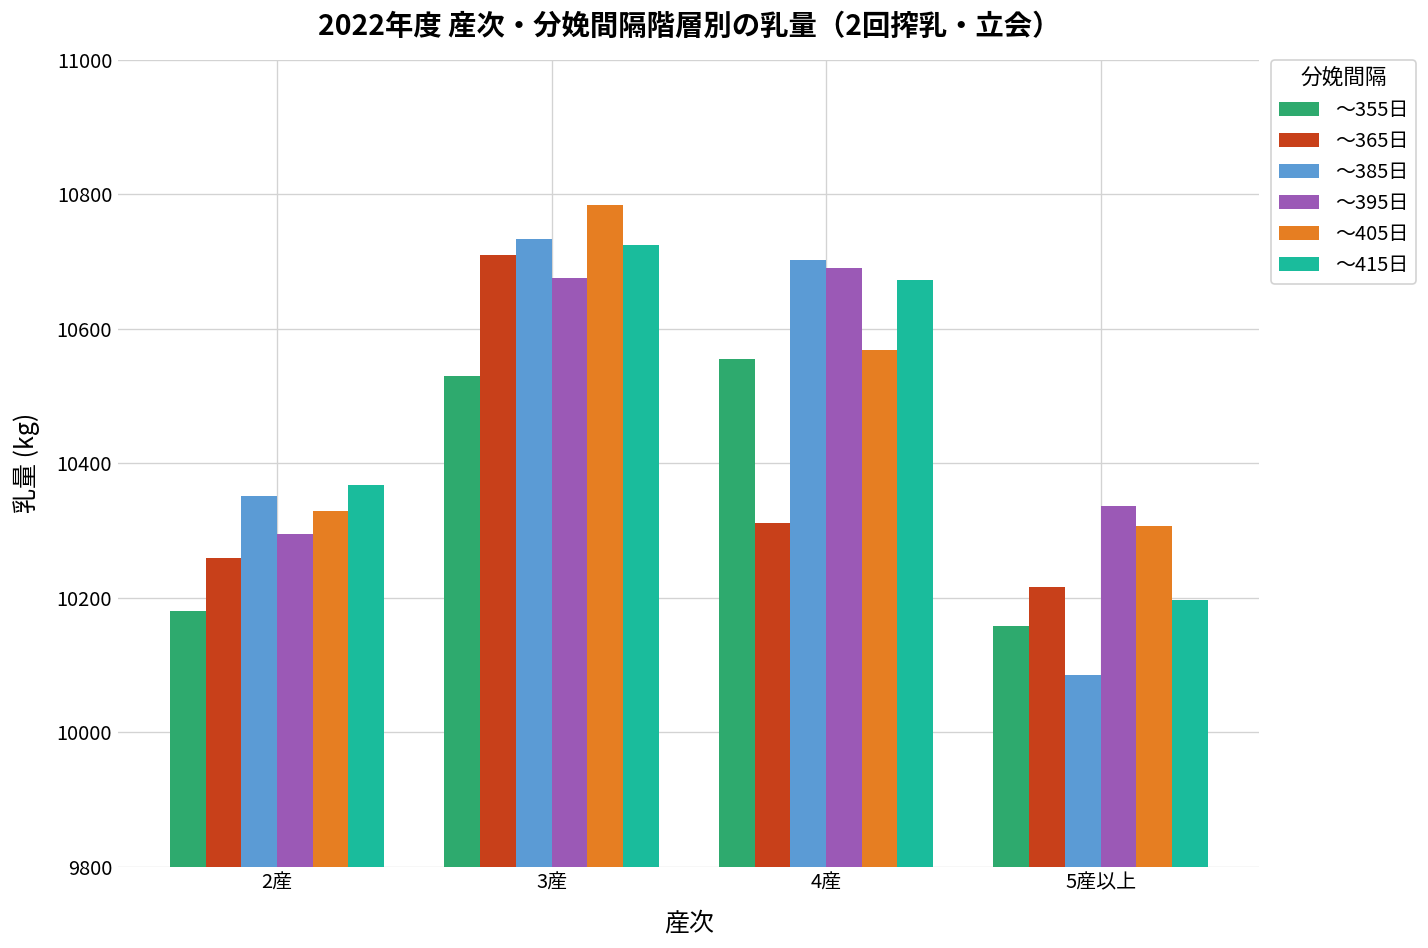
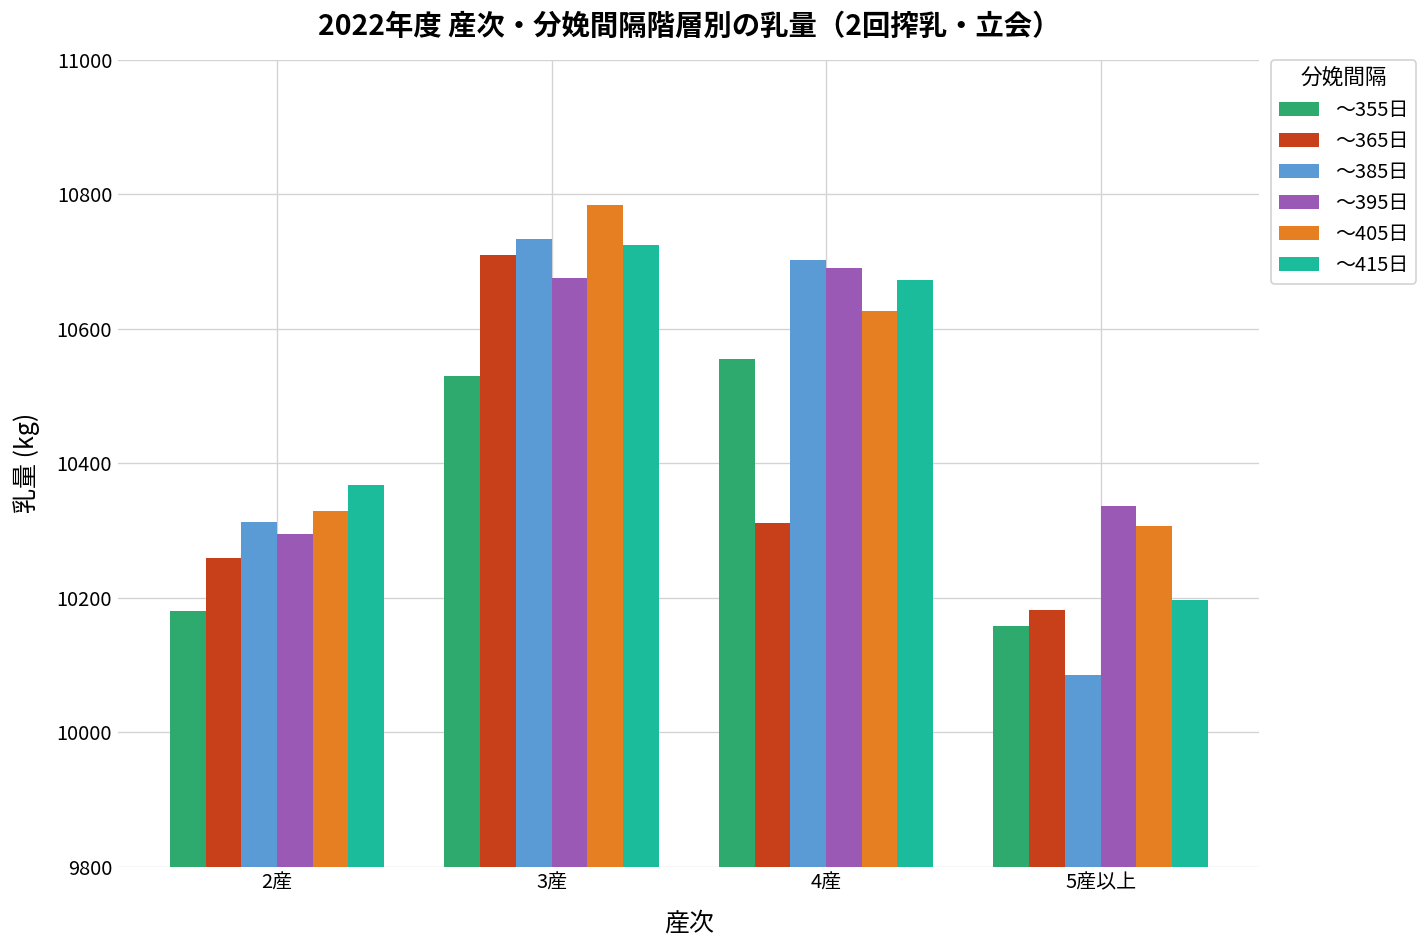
  {
    "～365日": {
      "2産": 10260,
      "3産": 10710,
      "4産": 10310,
-     "5産以上": 10220
+     "5産以上": 10180
    },
    "～385日": {
-     "2産": 10350,
+     "2産": 10310,
      "3産": 10730,
      "4産": 10700,
      "5産以上": 10090
    },
    "～395日": {
      "2産": 10300,
      "3産": 10680,
      "4産": 10690,
      "5産以上": 10340
    },
    "～405日": {
      "2産": 10330,
      "3産": 10780,
-     "4産": 10570,
+     "4産": 10630,
      "5産以上": 10310
    }
  }
